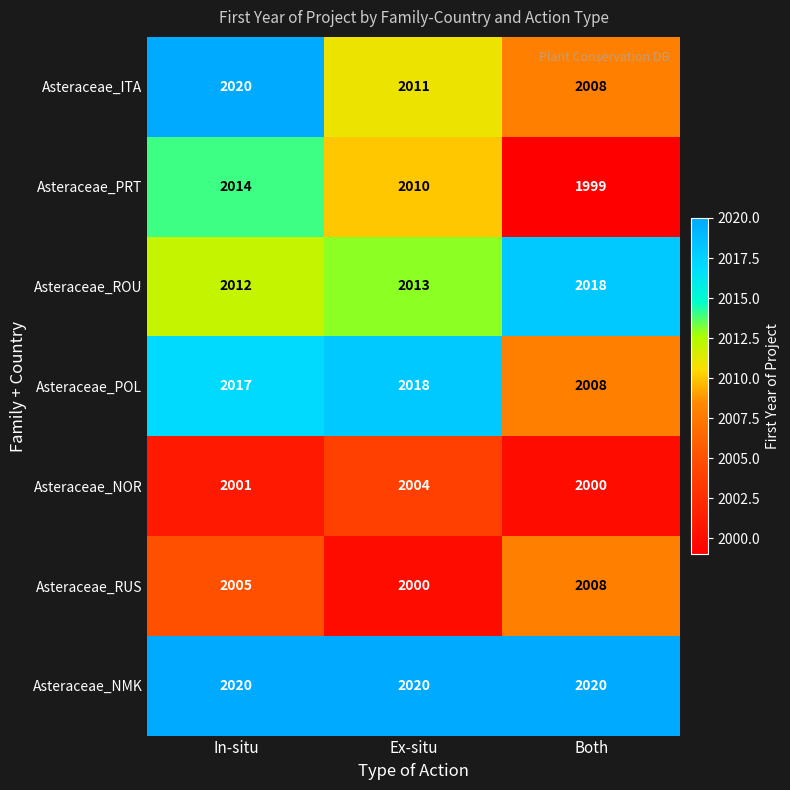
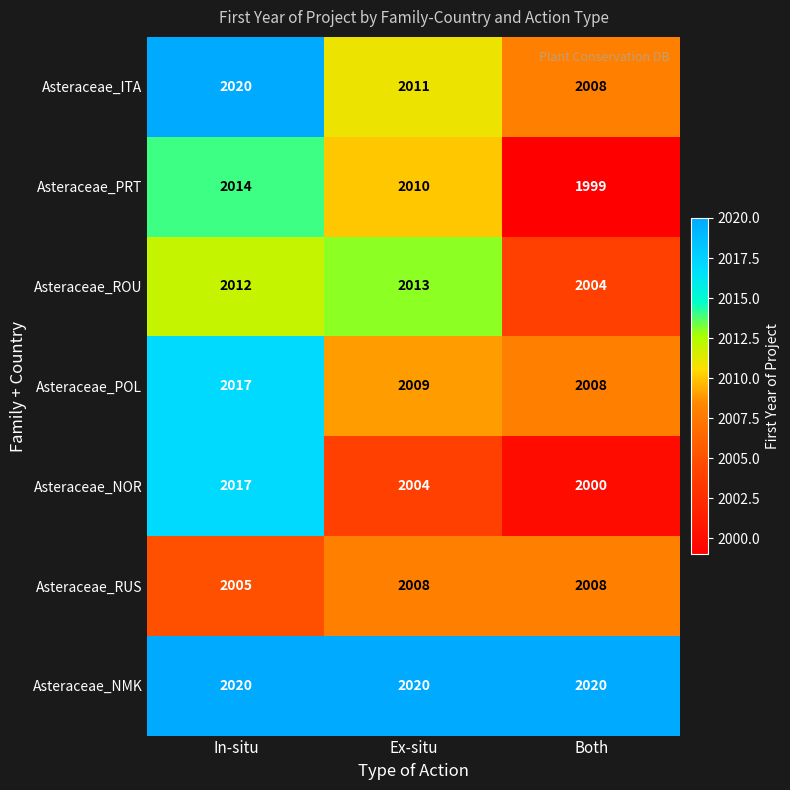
  {
    "Asteraceae_ITA": {
      "In-situ": 2020,
      "Ex-situ": 2011
    },
    "Asteraceae_PRT": {
      "In-situ": 2014,
      "Ex-situ": 2010,
      "Both": 1999
    },
    "Asteraceae_ROU": {
      "In-situ": 2012,
      "Ex-situ": 2013,
-     "Both": 2018
+     "Both": 2004
    },
    "Asteraceae_POL": {
      "In-situ": 2017,
-     "Ex-situ": 2018,
+     "Ex-situ": 2009,
      "Both": 2008
    },
    "Asteraceae_NOR": {
-     "In-situ": 2001,
+     "In-situ": 2017,
      "Ex-situ": 2004,
      "Both": 2000
    },
    "Asteraceae_RUS": {
      "In-situ": 2005,
-     "Ex-situ": 2000,
+     "Ex-situ": 2008,
      "Both": 2008
    },
    "Asteraceae_NMK": {
      "In-situ": 2020,
      "Ex-situ": 2020,
      "Both": 2020
    }
  }
